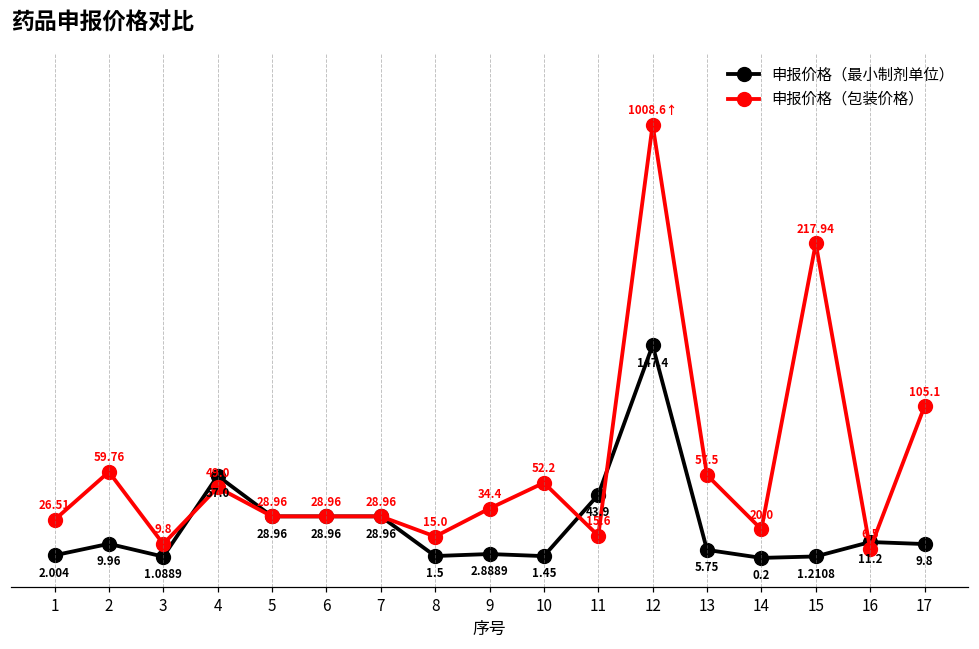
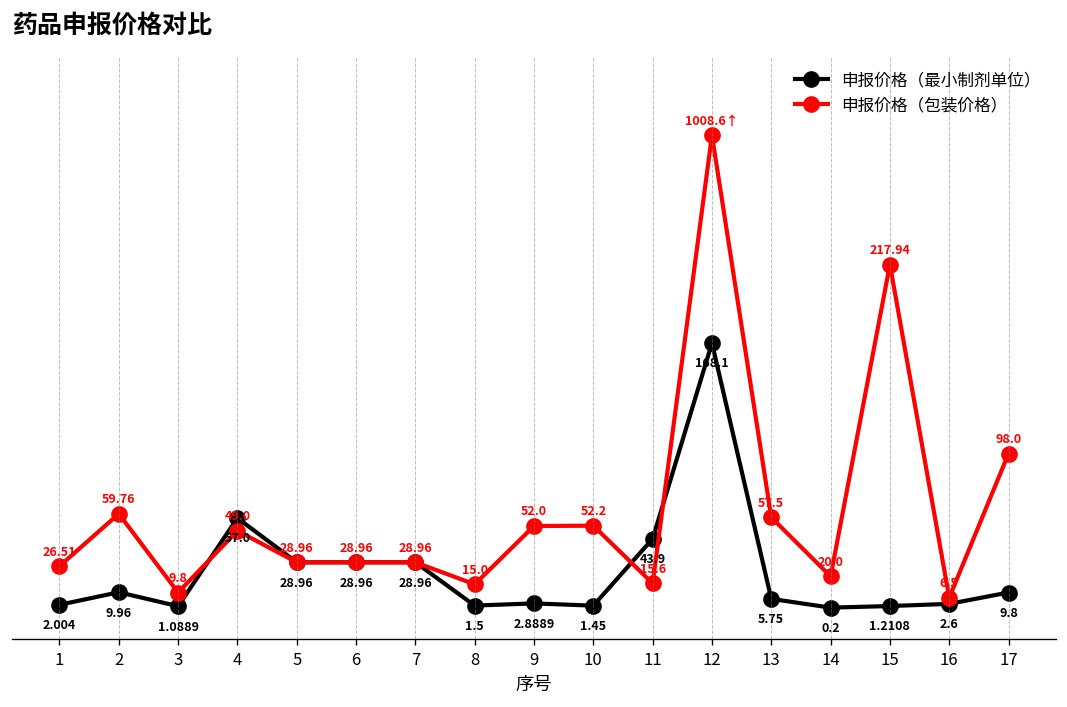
  {
    "申报价格（最小制剂单位）": {
      "1": 2.004,
      "2": 9.96,
      "3": 1.0889,
      "8": 1.5,
      "9": 2.8889,
      "10": 1.45,
-     "12": 147.4,
+     "12": 168.1,
      "13": 5.75,
      "14": 0.2,
      "15": 1.2108,
-     "16": 11.2,
+     "16": 2.6,
      "17": 9.8
    },
    "申报价格（包装价格）": {
      "1": 26.51,
      "2": 59.76,
      "3": 9.8,
      "8": 15.0,
-     "9": 34.4,
+     "9": 52.0,
      "10": 52.2,
      "13": 57.5,
      "14": 20.0,
      "15": 217.94,
-     "17": 105.1
+     "17": 98.0
    }
  }
